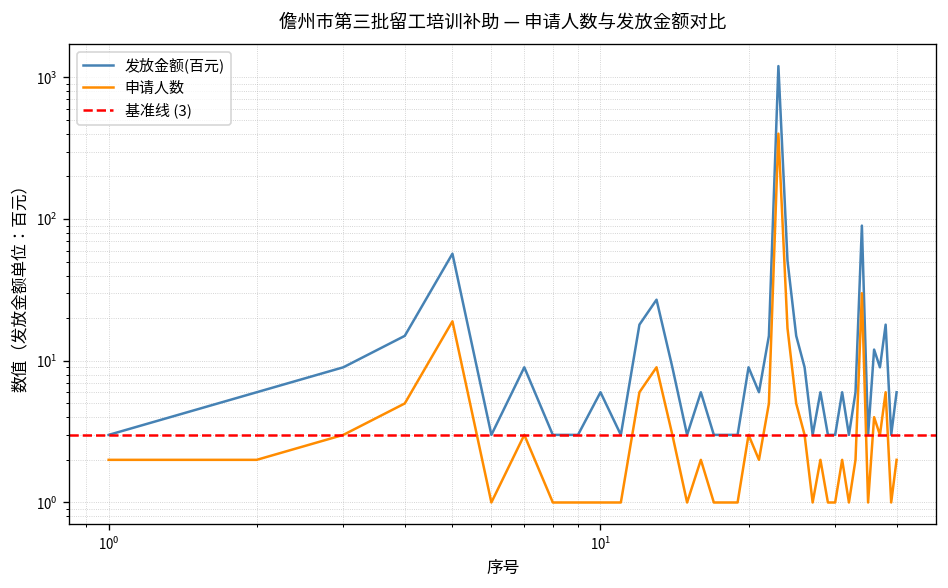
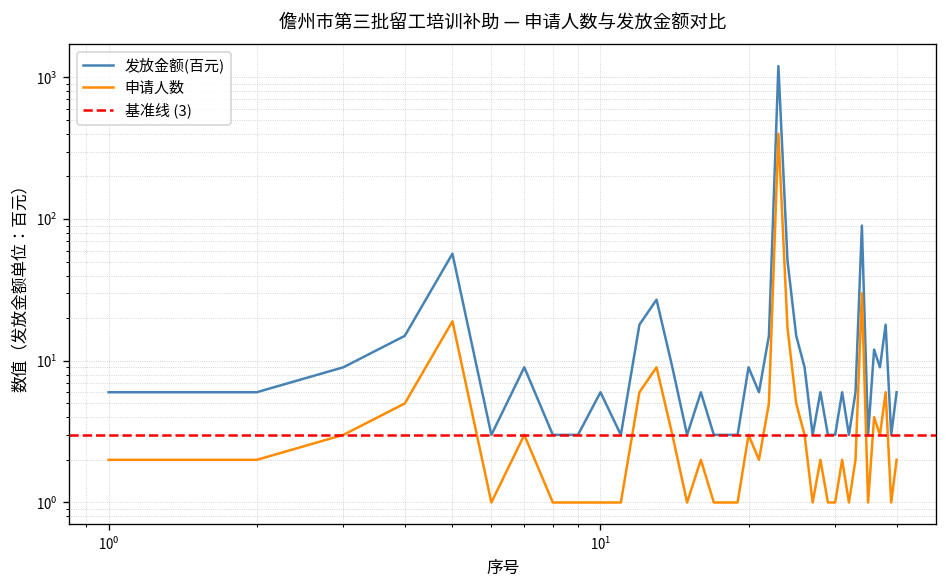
  {
    "发放金额(百元)": {
-     "10^0": 3,
+     "10^0": 6,
      "10^1": 6
    },
    "申请人数": {
      "10^0": 2,
      "10^1": 1
    }
  }
